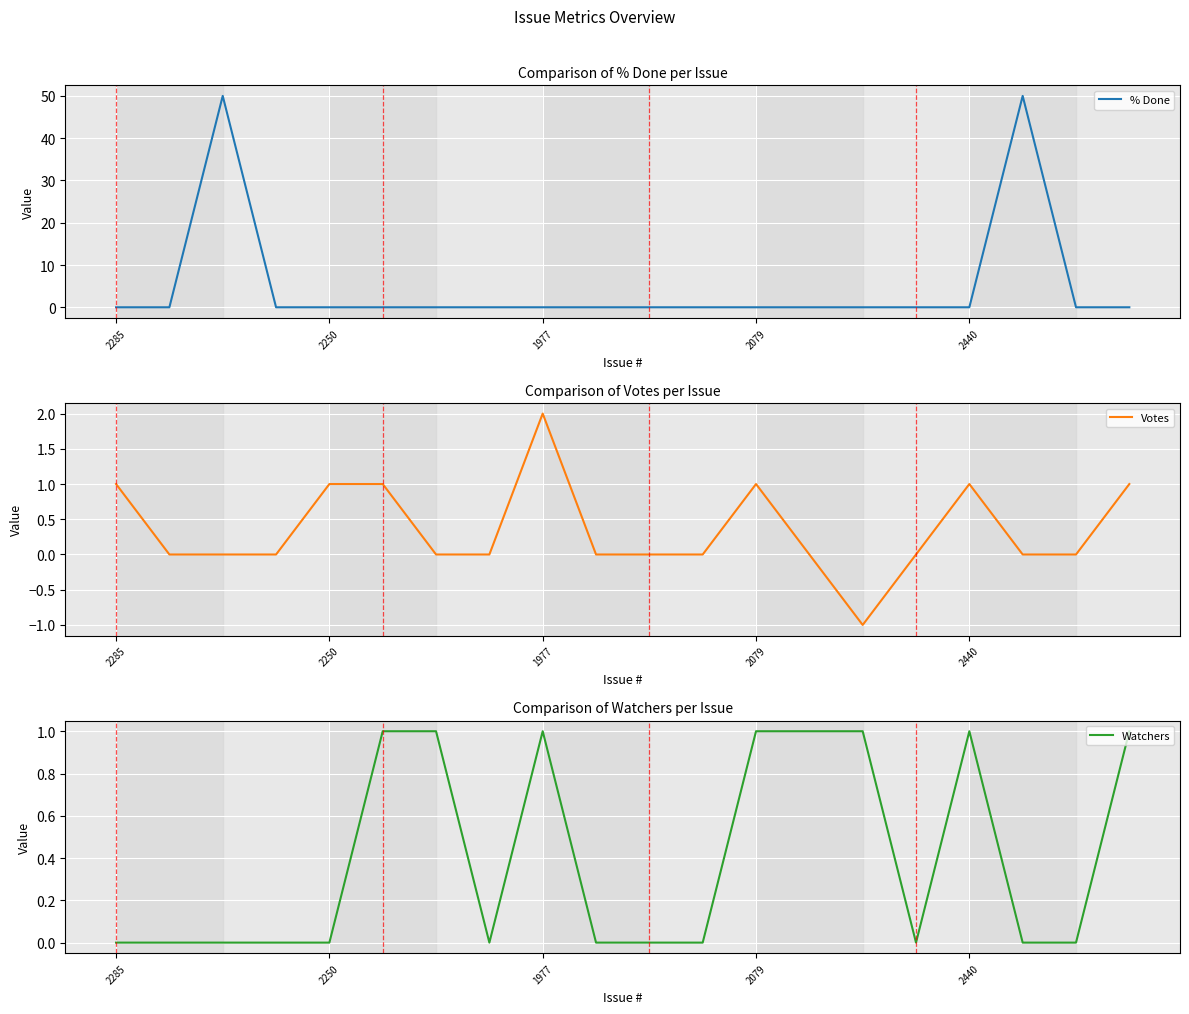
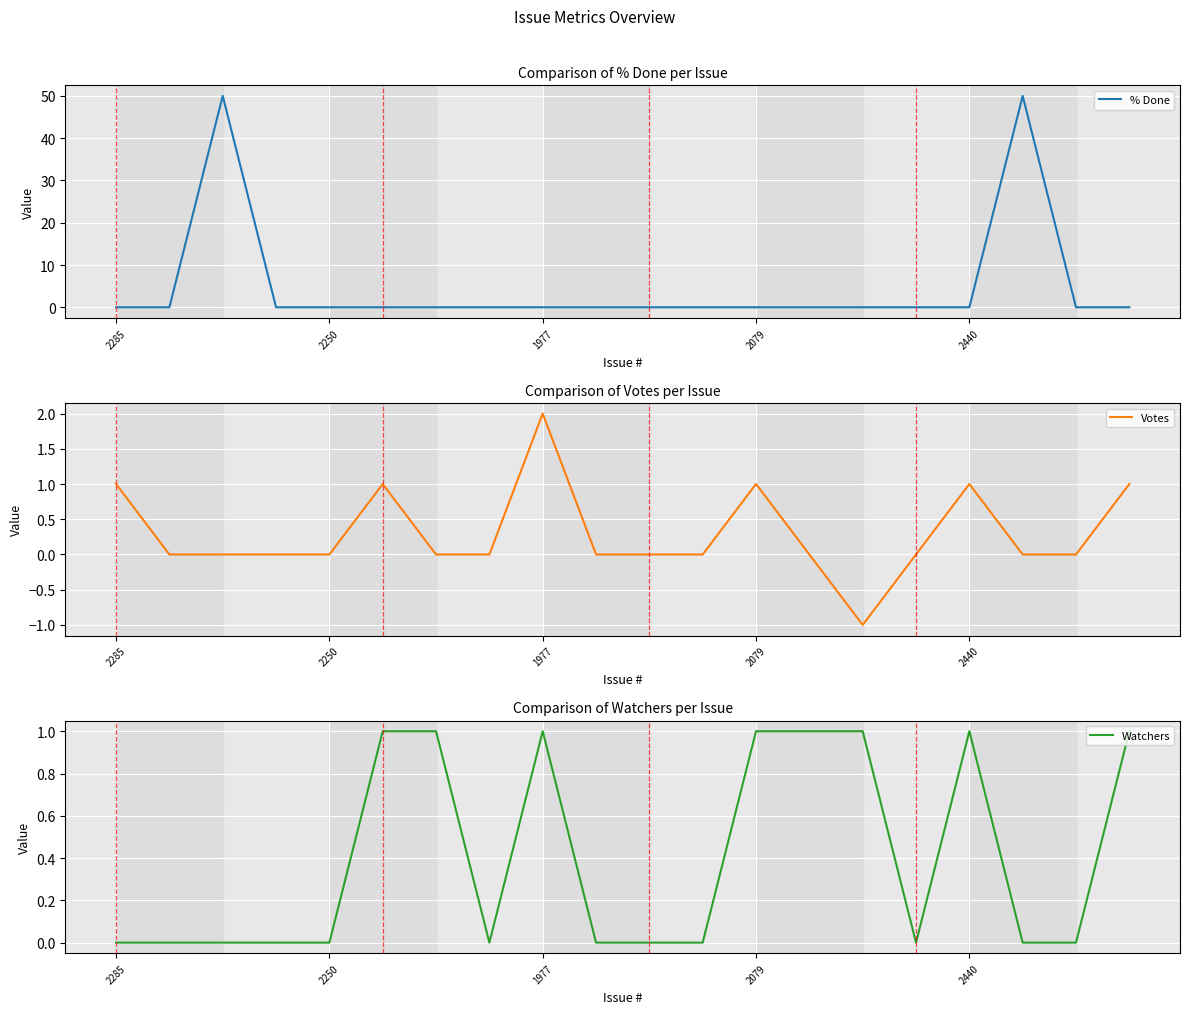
  {
    "Comparison of % Done per Issue": {
      "2285": 0,
      "2250": 0,
      "1977": 0,
      "2079": 0,
      "2440": 0
    },
    "Comparison of Votes per Issue": {
      "2285": 1,
-     "2250": 1,
+     "2250": 0,
      "1977": 2,
      "2079": 1,
      "2440": 1
    },
    "Comparison of Watchers per Issue": {
      "2285": 0.00,
      "2250": 0.00,
      "1977": 1.00,
      "2079": 1.00,
      "2440": 1.00
    }
  }
